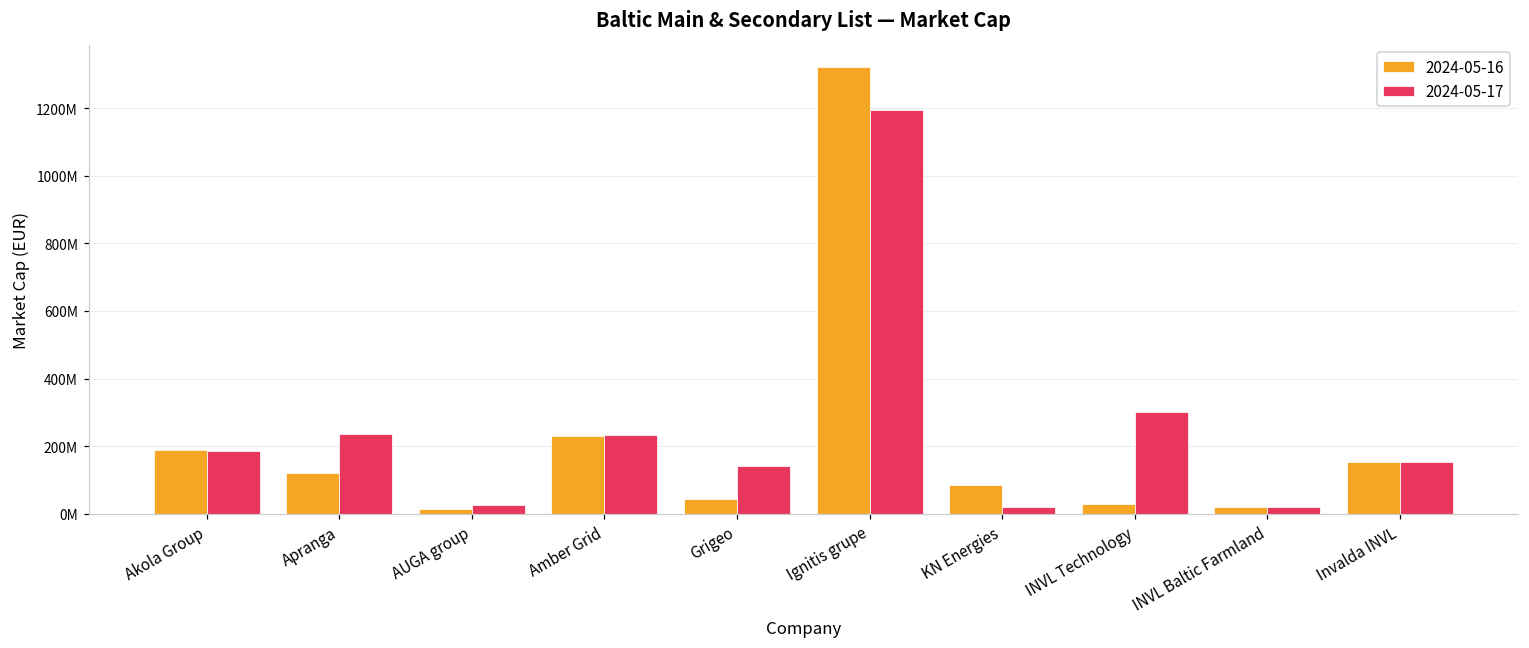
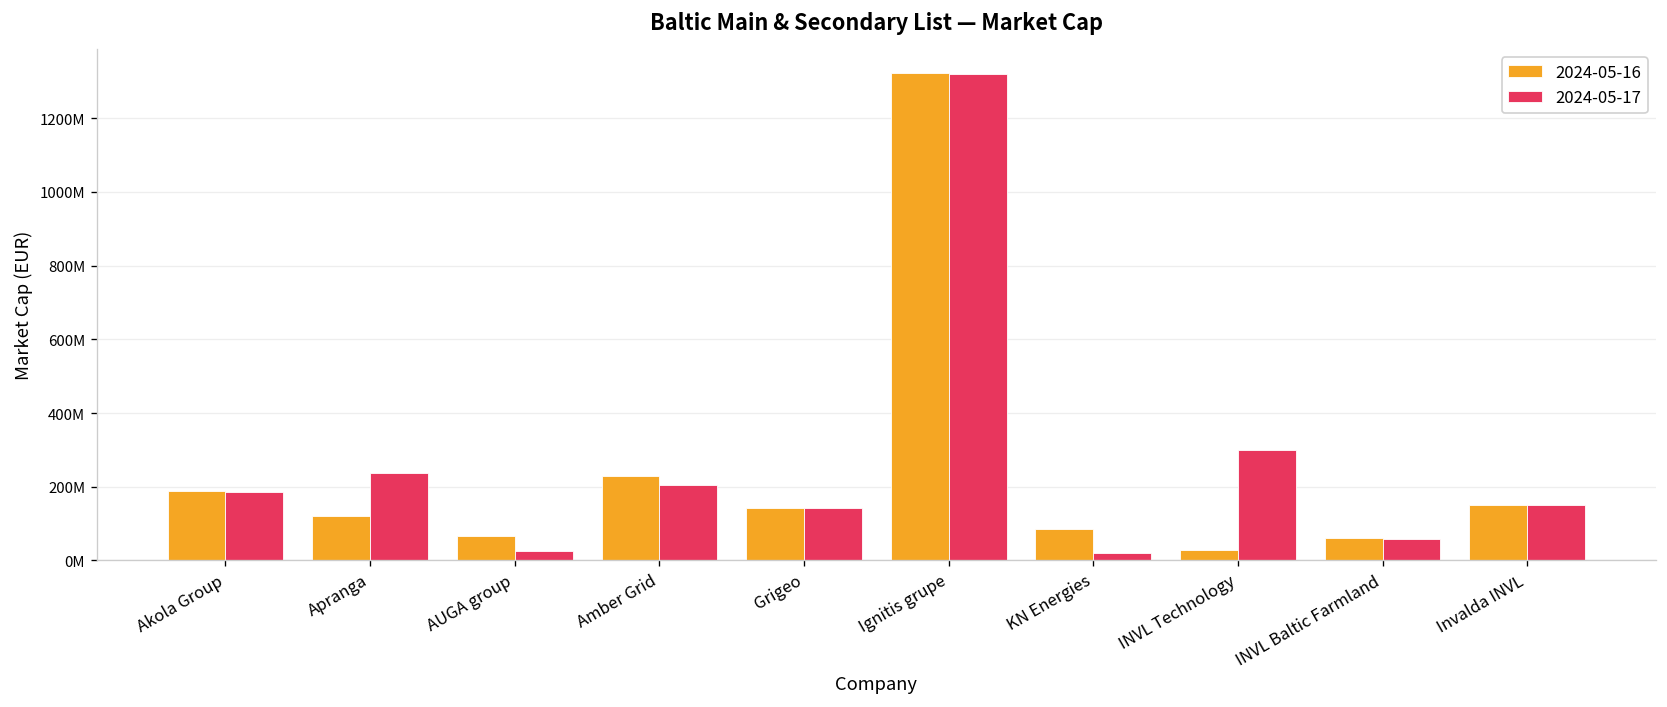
  {
    "2024-05-16": {
      "Akola Group": 190000000,
      "Apranga": 120000000,
-     "AUGA group": 20000000,
+     "AUGA group": 70000000,
      "Amber Grid": 230000000,
-     "Grigeo": 40000000,
+     "Grigeo": 140000000,
      "Ignitis grupe": 1320000000,
      "KN Energies": 80000000,
      "INVL Technology": 30000000,
-     "INVL Baltic Farmland": 20000000,
+     "INVL Baltic Farmland": 60000000,
      "Invalda INVL": 150000000
    },
    "2024-05-17": {
      "Akola Group": 190000000,
      "Apranga": 240000000,
      "AUGA group": 30000000,
-     "Amber Grid": 230000000,
+     "Amber Grid": 200000000,
      "Grigeo": 140000000,
-     "Ignitis grupe": 1200000000,
+     "Ignitis grupe": 1320000000,
      "KN Energies": 20000000,
      "INVL Technology": 300000000,
-     "INVL Baltic Farmland": 20000000,
+     "INVL Baltic Farmland": 60000000,
      "Invalda INVL": 150000000
    }
  }
